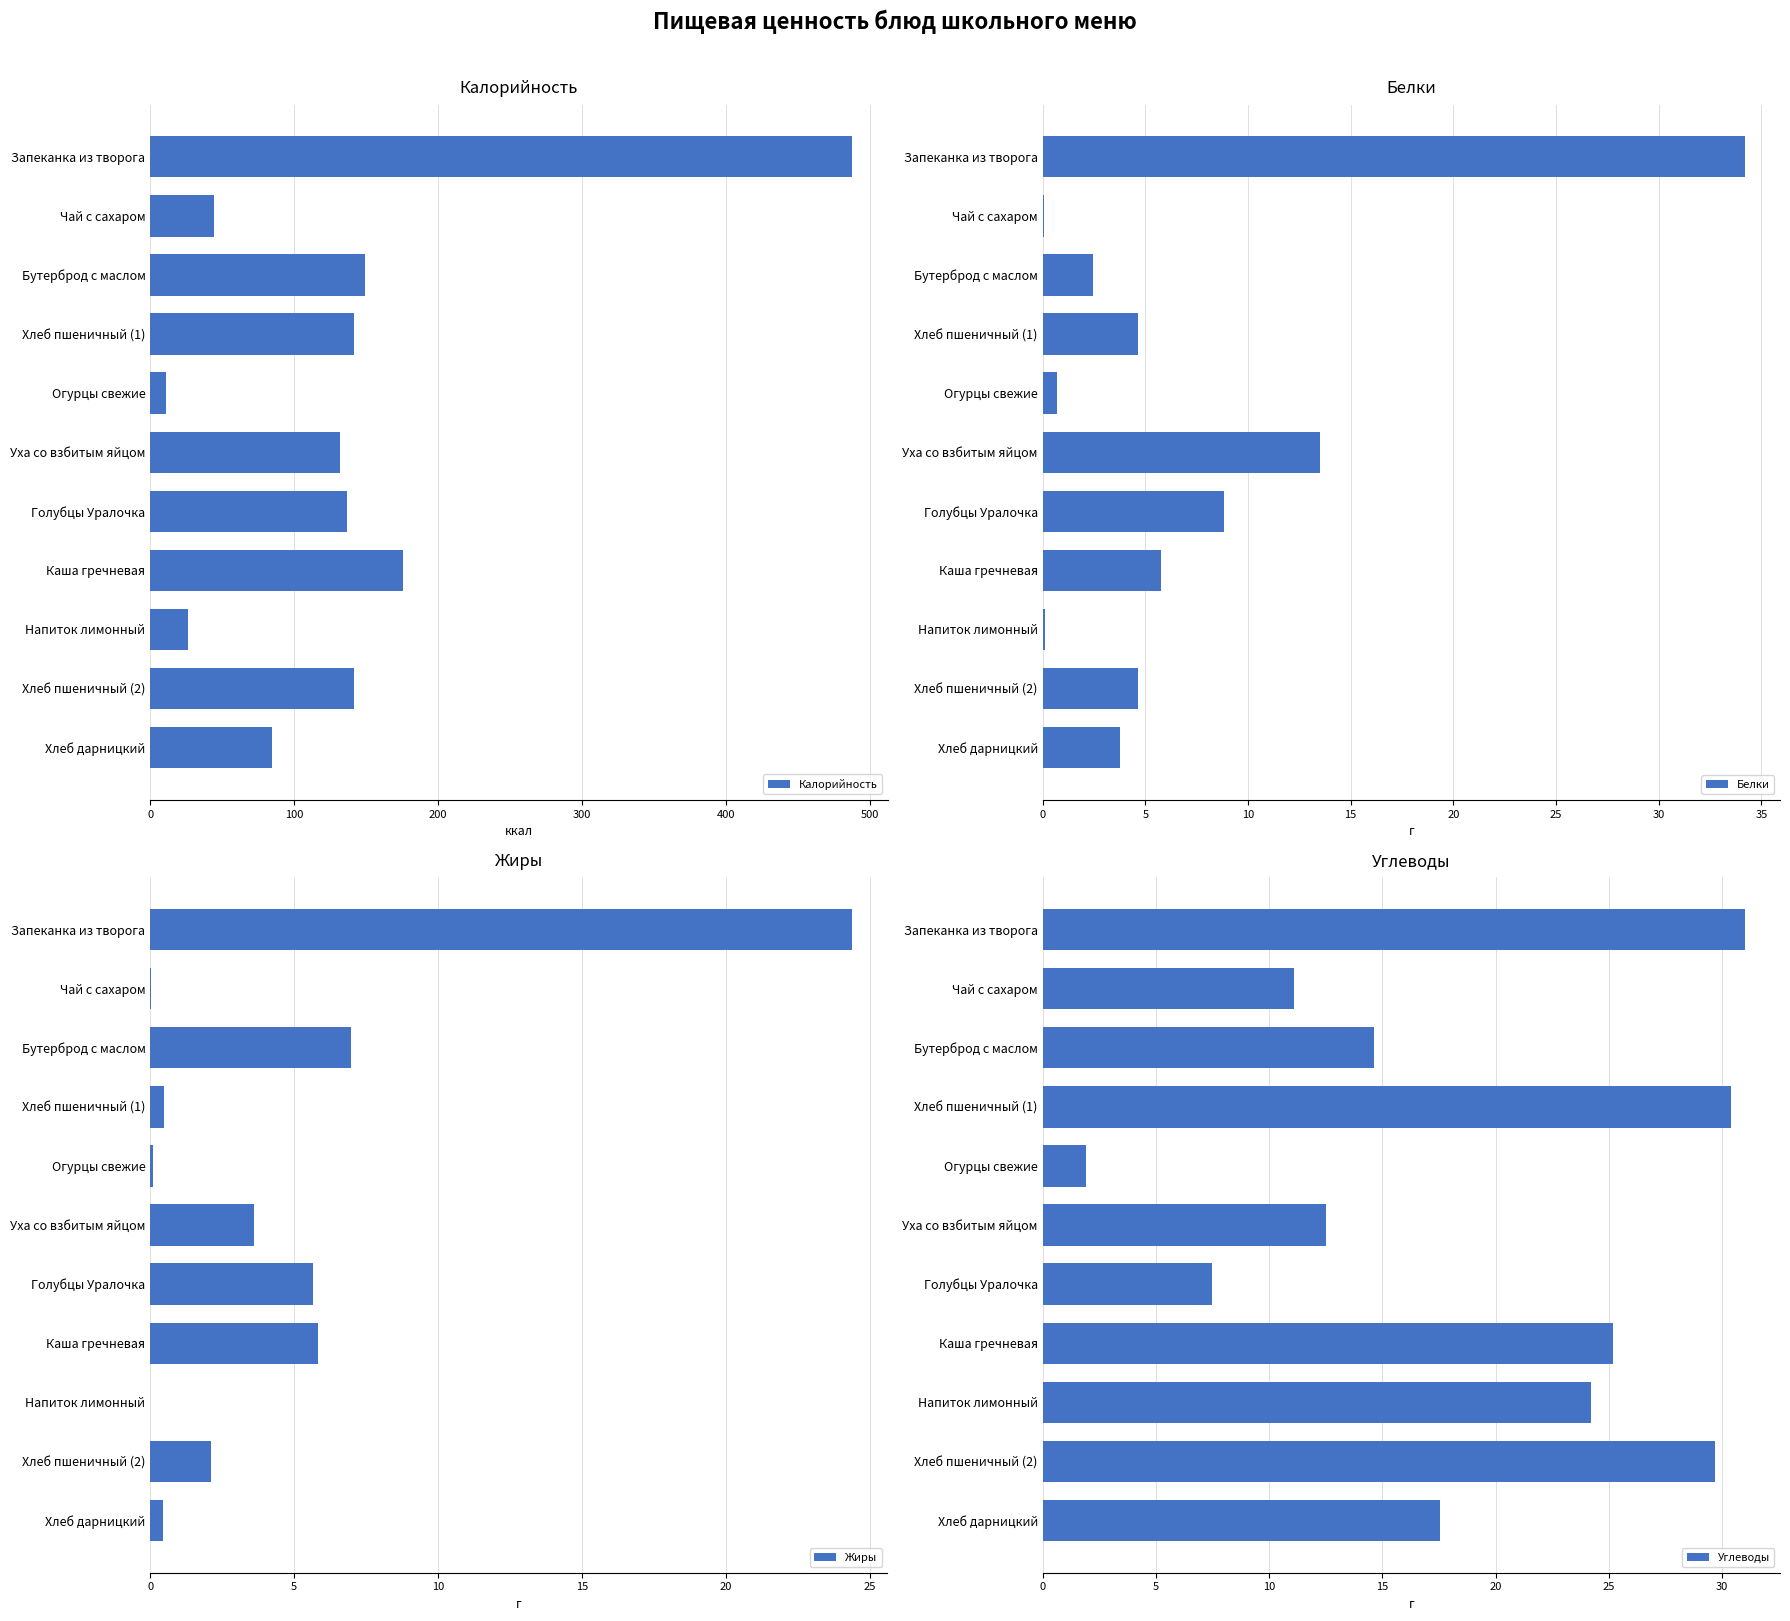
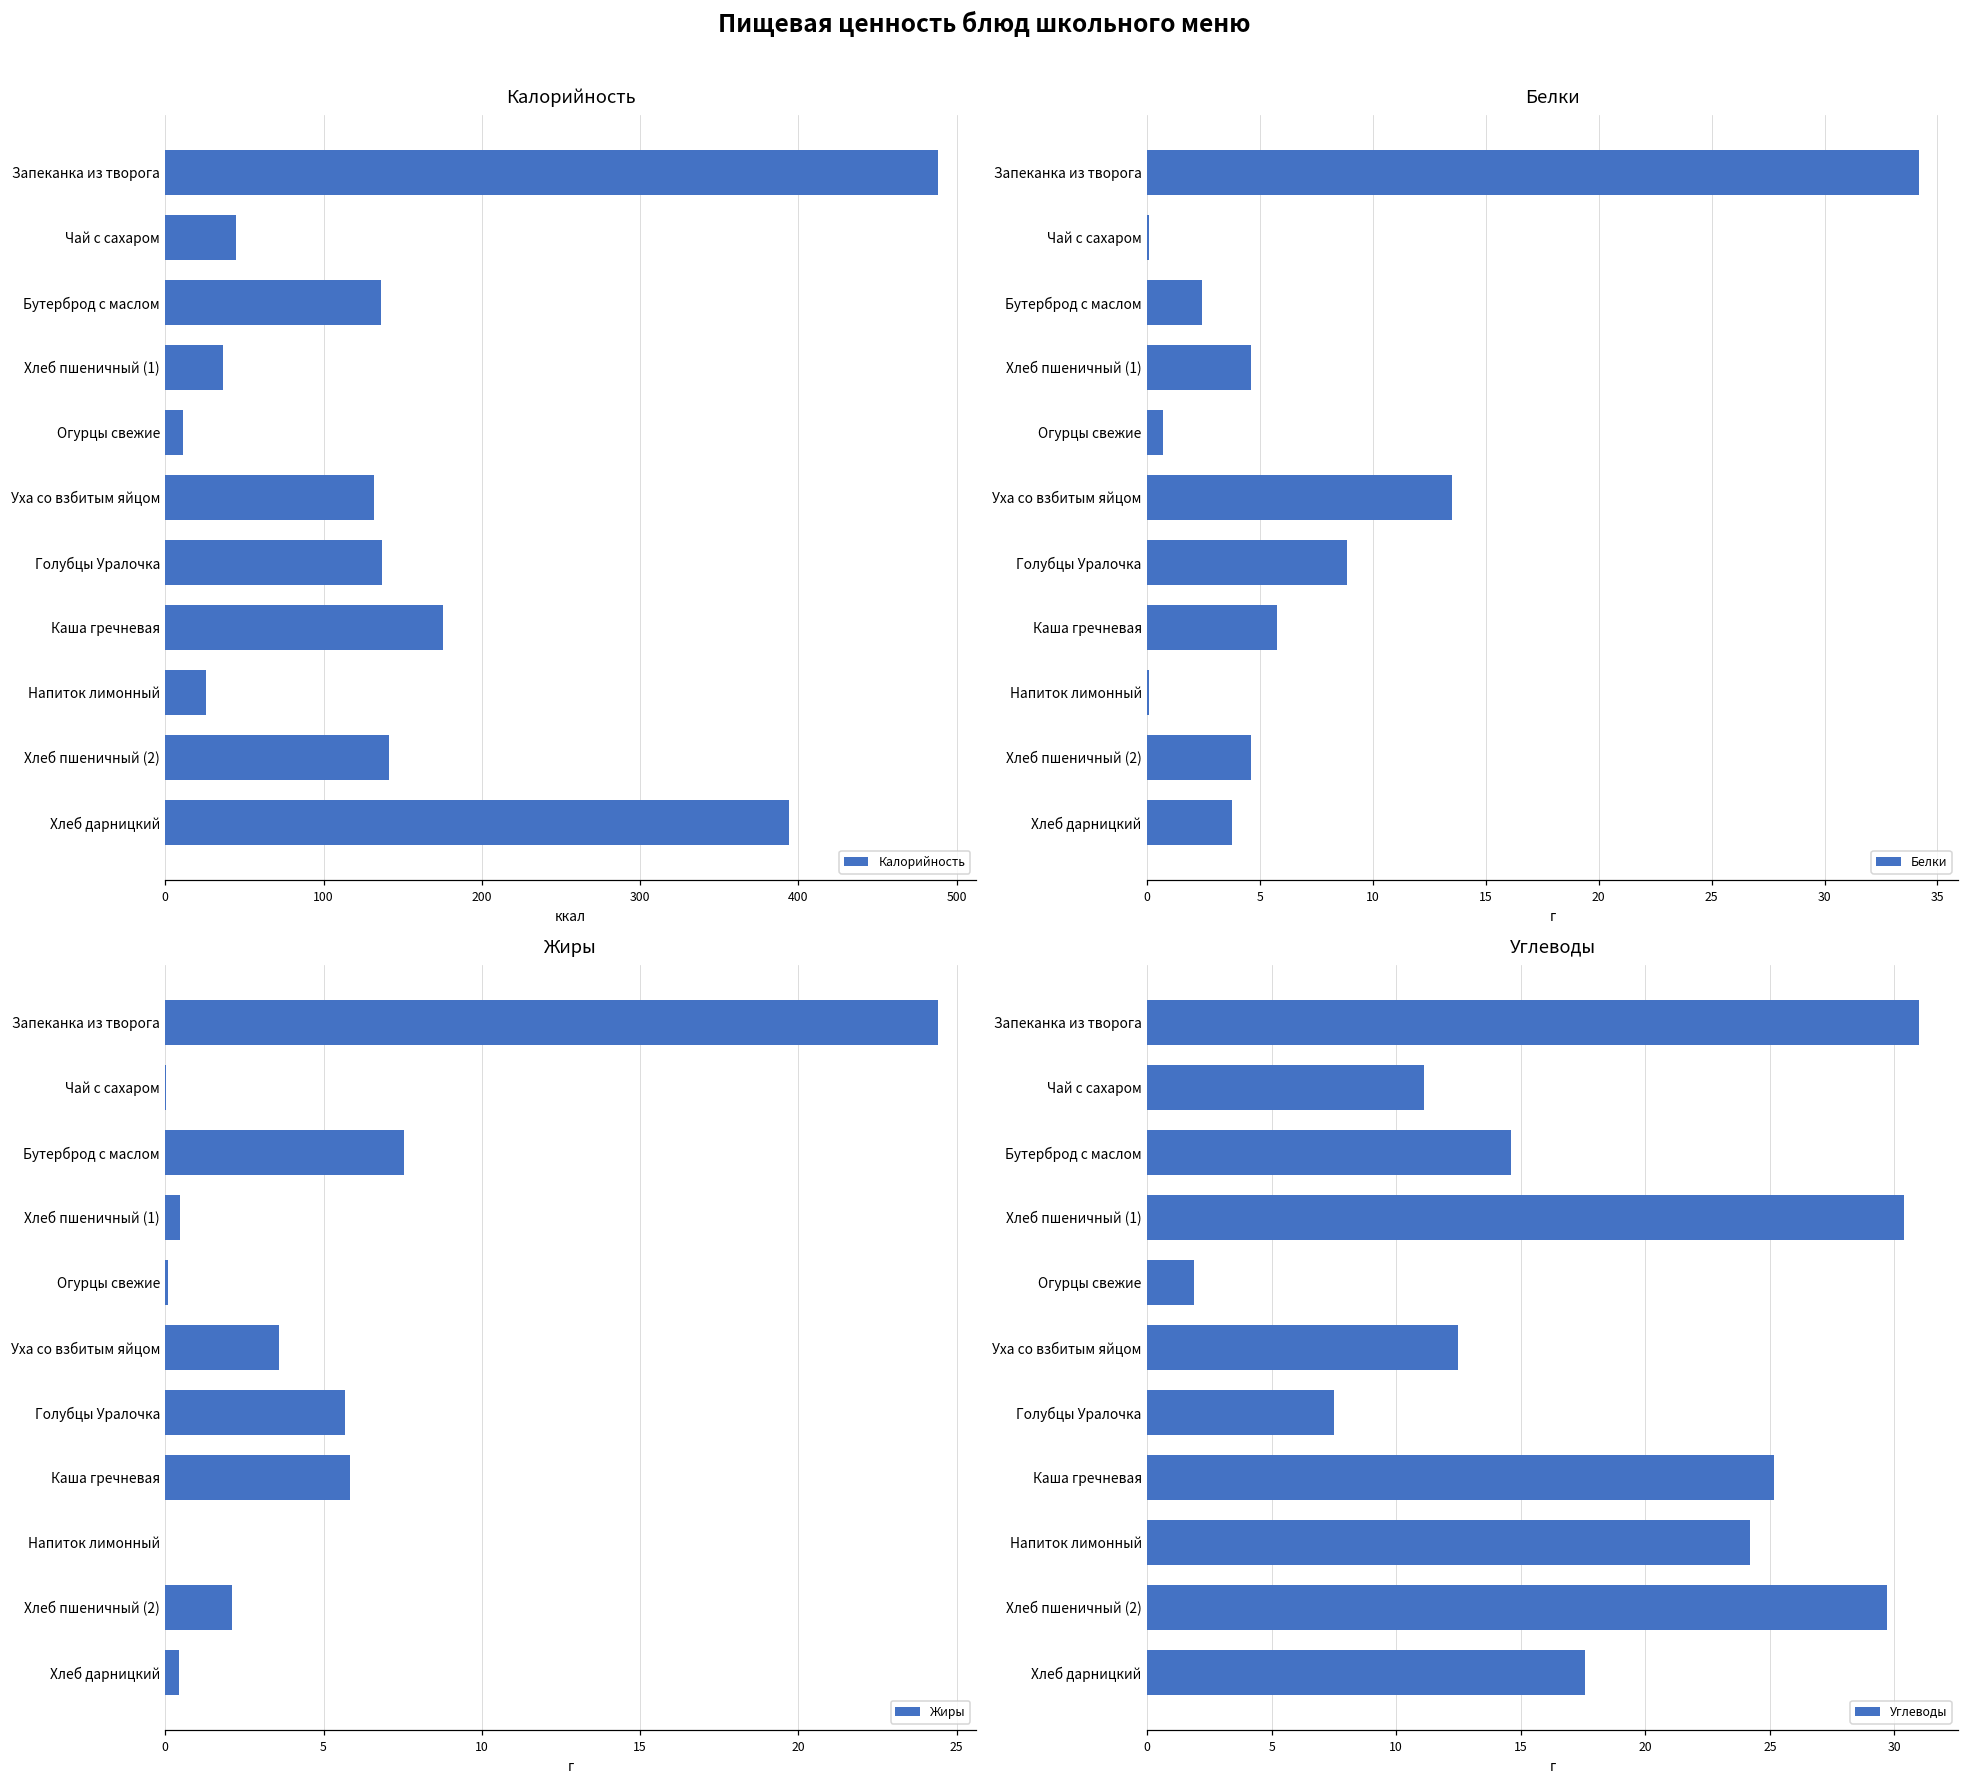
  {
    "Калорийность": {
      "Запеканка из творога": 488,
      "Чай с сахаром": 44,
-     "Бутерброд с маслом": 149,
-     "Хлеб пшеничный (1)": 142,
+     "Бутерброд с маслом": 136,
+     "Хлеб пшеничный (1)": 36,
      "Огурцы свежие": 11,
      "Уха со взбитым яйцом": 132,
      "Голубцы Уралочка": 137,
      "Каша гречневая": 176,
      "Напиток лимонный": 26,
      "Хлеб пшеничный (2)": 142,
-     "Хлеб дарницкий": 85
+     "Хлеб дарницкий": 394
    },
    "Белки": {
      "Запеканка из творога": 34.2,
      "Бутерброд с маслом": 2.5,
      "Хлеб пшеничный (1)": 4.6,
      "Огурцы свежие": 0.7,
      "Уха со взбитым яйцом": 13.5,
      "Голубцы Уралочка": 8.8,
      "Каша гречневая": 5.8,
      "Хлеб пшеничный (2)": 4.6,
      "Хлеб дарницкий": 3.8
    },
    "Жиры": {
      "Запеканка из творога": 24.4,
-     "Бутерброд с маслом": 7.0,
+     "Бутерброд с маслом": 7.6,
      "Хлеб пшеничный (1)": 0.5,
      "Огурцы свежие": 0.1,
      "Уха со взбитым яйцом": 3.6,
      "Голубцы Уралочка": 5.7,
      "Каша гречневая": 5.8,
      "Напиток лимонный": 0.0,
      "Хлеб пшеничный (2)": 2.1,
      "Хлеб дарницкий": 0.4
    },
    "Углеводы": {
      "Запеканка из творога": 31.0,
      "Чай с сахаром": 11.1,
      "Бутерброд с маслом": 14.6,
      "Хлеб пшеничный (1)": 30.4,
      "Огурцы свежие": 1.9,
      "Уха со взбитым яйцом": 12.5,
      "Голубцы Уралочка": 7.5,
      "Каша гречневая": 25.2,
      "Напиток лимонный": 24.2,
      "Хлеб пшеничный (2)": 29.7,
      "Хлеб дарницкий": 17.6
    }
  }
